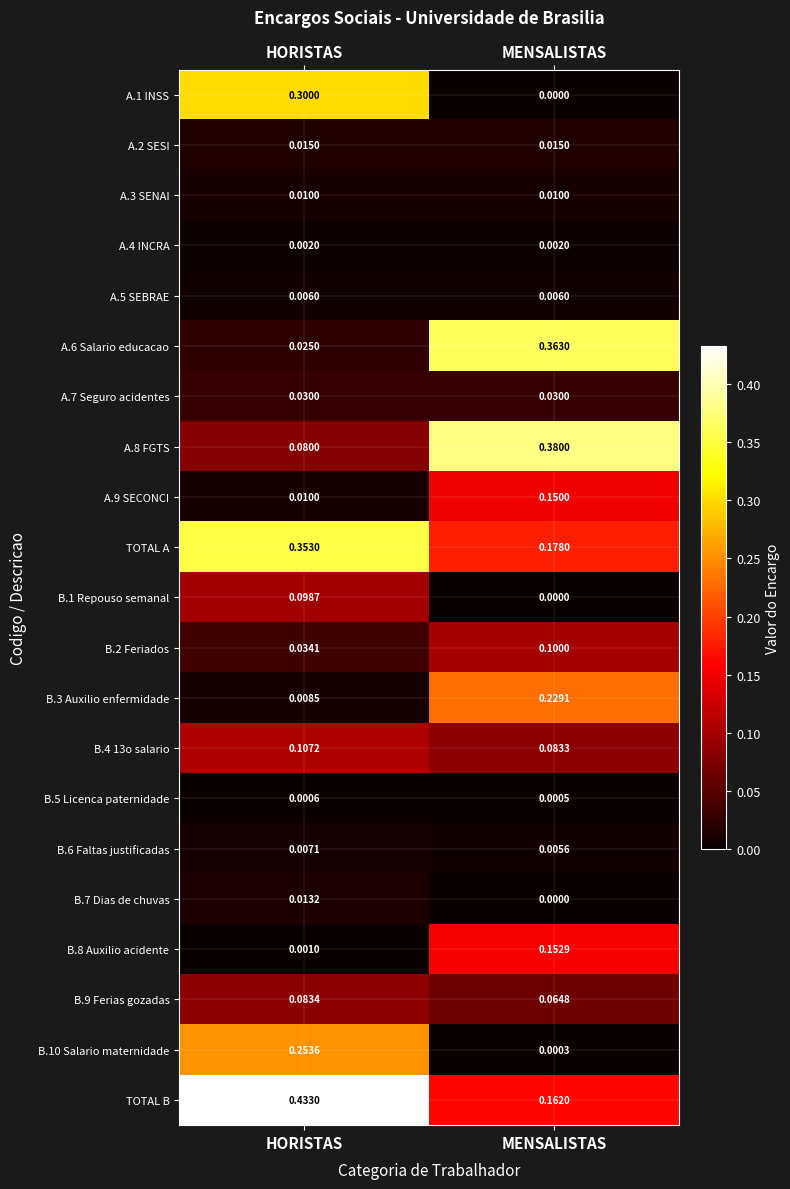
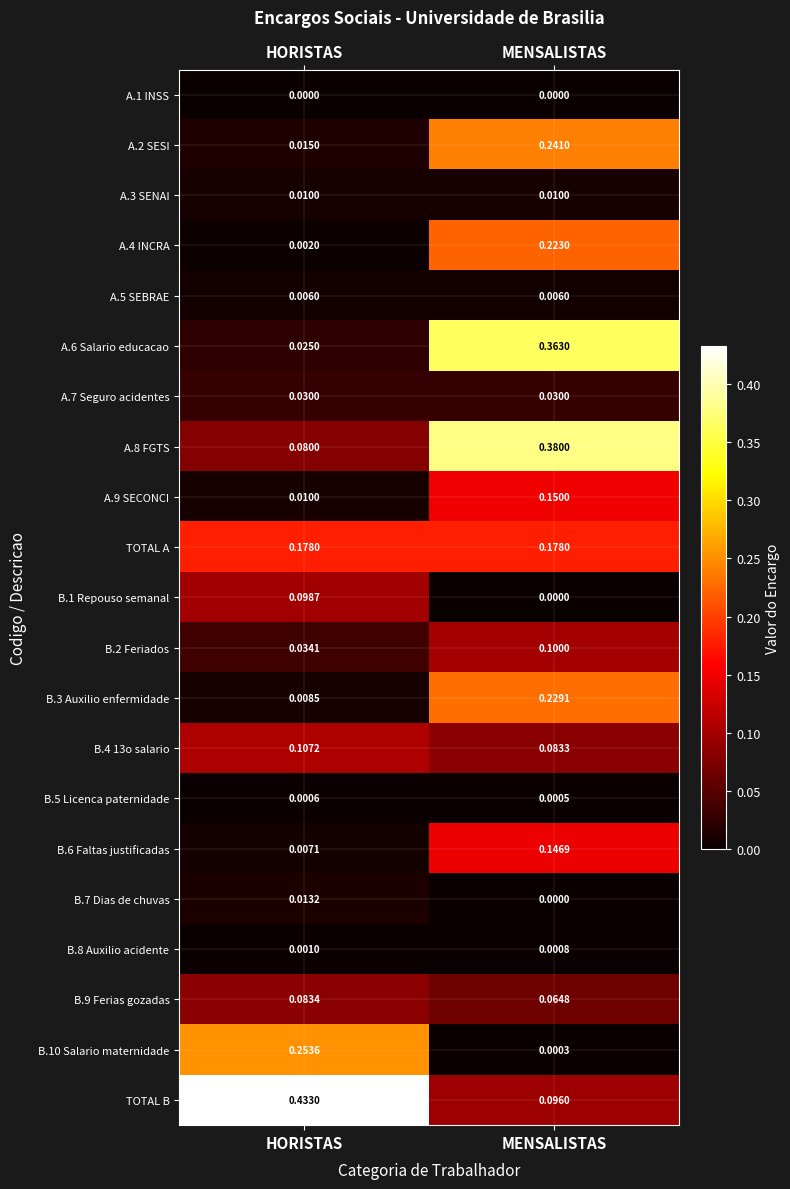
  {
    "A.1 INSS": {
-     "HORISTAS": 0.3000,
+     "HORISTAS": 0.0000,
      "MENSALISTAS": 0.0000
    },
    "A.2 SESI": {
      "HORISTAS": 0.0150,
-     "MENSALISTAS": 0.0150
+     "MENSALISTAS": 0.2410
    },
    "A.3 SENAI": {
      "HORISTAS": 0.0100,
      "MENSALISTAS": 0.0100
    },
    "A.4 INCRA": {
      "HORISTAS": 0.0020,
-     "MENSALISTAS": 0.0020
+     "MENSALISTAS": 0.2230
    },
    "A.5 SEBRAE": {
      "HORISTAS": 0.0060,
      "MENSALISTAS": 0.0060
    },
    "A.6 Salario educacao": {
      "HORISTAS": 0.0250,
      "MENSALISTAS": 0.3630
    },
    "A.7 Seguro acidentes": {
      "HORISTAS": 0.0300,
      "MENSALISTAS": 0.0300
    },
    "A.8 FGTS": {
      "HORISTAS": 0.0800,
      "MENSALISTAS": 0.3800
    },
    "A.9 SECONCI": {
      "HORISTAS": 0.0100,
      "MENSALISTAS": 0.1500
    },
    "TOTAL A": {
-     "HORISTAS": 0.3530,
+     "HORISTAS": 0.1780,
      "MENSALISTAS": 0.1780
    },
    "B.1 Repouso semanal": {
      "HORISTAS": 0.0987,
      "MENSALISTAS": 0.0000
    },
    "B.2 Feriados": {
      "HORISTAS": 0.0341,
      "MENSALISTAS": 0.1000
    },
    "B.3 Auxilio enfermidade": {
      "HORISTAS": 0.0085,
      "MENSALISTAS": 0.2291
    },
    "B.4 13o salario": {
      "HORISTAS": 0.1072,
      "MENSALISTAS": 0.0833
    },
    "B.5 Licenca paternidade": {
      "HORISTAS": 0.0006,
      "MENSALISTAS": 0.0005
    },
    "B.6 Faltas justificadas": {
      "HORISTAS": 0.0071,
-     "MENSALISTAS": 0.0056
+     "MENSALISTAS": 0.1469
    },
    "B.7 Dias de chuvas": {
      "HORISTAS": 0.0132,
      "MENSALISTAS": 0.0000
    },
    "B.8 Auxilio acidente": {
      "HORISTAS": 0.0010,
-     "MENSALISTAS": 0.1529
+     "MENSALISTAS": 0.0008
    },
    "B.9 Ferias gozadas": {
      "HORISTAS": 0.0834,
      "MENSALISTAS": 0.0648
    },
    "B.10 Salario maternidade": {
      "HORISTAS": 0.2536,
      "MENSALISTAS": 0.0003
    },
    "TOTAL B": {
      "HORISTAS": 0.4330,
-     "MENSALISTAS": 0.1620
+     "MENSALISTAS": 0.0960
    }
  }
